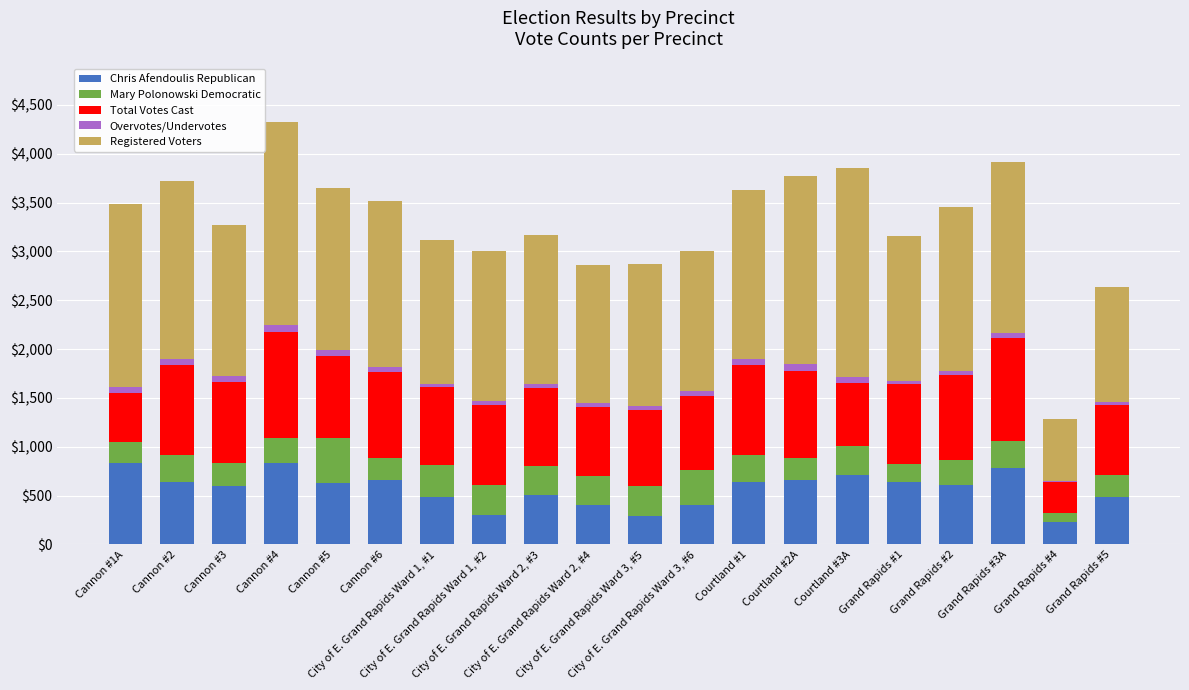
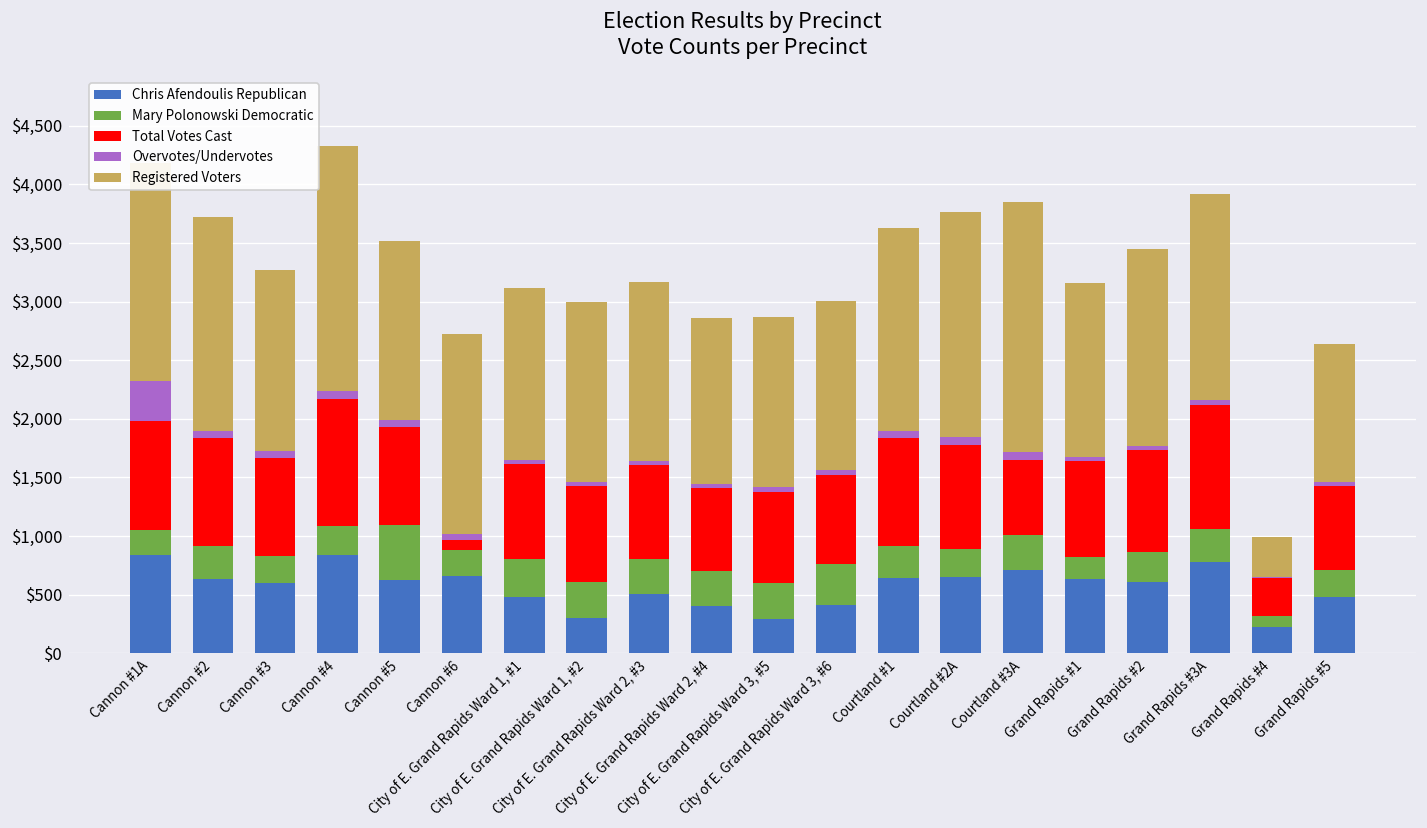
  {
    "Chris Afendoulis Republican": {
      "Cannon #1A": "$800",
      "Cannon #2": "$600",
      "Cannon #3": "$600",
      "Cannon #4": "$800",
      "Cannon #5": "$600",
      "Cannon #6": "$700",
      "City of E. Grand Rapids Ward 1, #1": "$500",
      "City of E. Grand Rapids Ward 1, #2": "$300",
      "City of E. Grand Rapids Ward 2, #3": "$500",
      "City of E. Grand Rapids Ward 2, #4": "$400",
      "City of E. Grand Rapids Ward 3, #5": "$300",
      "City of E. Grand Rapids Ward 3, #6": "$400",
      "Courtland #1": "$600",
      "Courtland #2A": "$700",
      "Courtland #3A": "$700",
      "Grand Rapids #1": "$600",
      "Grand Rapids #2": "$600",
      "Grand Rapids #3A": "$800",
      "Grand Rapids #4": "$200",
      "Grand Rapids #5": "$500"
    },
    "Mary Polonowski Democratic": {
      "Cannon #1A": "$200",
      "Cannon #2": "$300",
      "Cannon #3": "$200",
      "Cannon #4": "$300",
      "Cannon #5": "$500",
      "Cannon #6": "$200",
      "City of E. Grand Rapids Ward 1, #1": "$300",
      "City of E. Grand Rapids Ward 1, #2": "$300",
      "City of E. Grand Rapids Ward 2, #3": "$300",
      "City of E. Grand Rapids Ward 2, #4": "$300",
      "City of E. Grand Rapids Ward 3, #5": "$300",
      "City of E. Grand Rapids Ward 3, #6": "$400",
      "Courtland #1": "$300",
      "Courtland #2A": "$200",
      "Courtland #3A": "$300",
      "Grand Rapids #1": "$200",
      "Grand Rapids #2": "$300",
      "Grand Rapids #3A": "$300",
      "Grand Rapids #4": "$100",
      "Grand Rapids #5": "$200"
    },
    "Total Votes Cast": {
-     "Cannon #1A": "$500",
+     "Cannon #1A": "$900",
      "Cannon #2": "$900",
      "Cannon #3": "$800",
      "Cannon #4": "$1,100",
      "Cannon #5": "$800",
-     "Cannon #6": "$900",
+     "Cannon #6": "$100",
      "City of E. Grand Rapids Ward 1, #1": "$800",
      "City of E. Grand Rapids Ward 1, #2": "$800",
      "City of E. Grand Rapids Ward 2, #3": "$800",
      "City of E. Grand Rapids Ward 2, #4": "$700",
      "City of E. Grand Rapids Ward 3, #5": "$800",
      "City of E. Grand Rapids Ward 3, #6": "$800",
      "Courtland #1": "$900",
      "Courtland #2A": "$900",
      "Courtland #3A": "$600",
      "Grand Rapids #1": "$800",
      "Grand Rapids #2": "$900",
      "Grand Rapids #3A": "$1,100",
      "Grand Rapids #4": "$300",
      "Grand Rapids #5": "$700"
    },
    "Overvotes/Undervotes": {
-     "Cannon #1A": "$100",
+     "Cannon #1A": "$300",
      "Cannon #2": "$100",
      "Cannon #3": "$100",
      "Cannon #4": "$100",
      "Cannon #5": "$100",
      "Cannon #6": "$100",
      "City of E. Grand Rapids Ward 1, #1": "$0",
      "City of E. Grand Rapids Ward 1, #2": "$0",
      "City of E. Grand Rapids Ward 2, #3": "$0",
      "City of E. Grand Rapids Ward 2, #4": "$0",
      "City of E. Grand Rapids Ward 3, #5": "$0",
      "City of E. Grand Rapids Ward 3, #6": "$0",
      "Courtland #1": "$100",
      "Courtland #2A": "$100",
      "Courtland #3A": "$100",
      "Grand Rapids #1": "$0",
      "Grand Rapids #2": "$0",
      "Grand Rapids #3A": "$0",
      "Grand Rapids #5": "$0"
    },
    "Registered Voters": {
      "Cannon #2": "$1,800",
      "Cannon #3": "$1,500",
      "Cannon #4": "$2,100",
-     "Cannon #5": "$1,700",
+     "Cannon #5": "$1,500",
      "Cannon #6": "$1,700",
      "City of E. Grand Rapids Ward 1, #1": "$1,500",
      "City of E. Grand Rapids Ward 1, #2": "$1,500",
      "City of E. Grand Rapids Ward 2, #3": "$1,500",
      "City of E. Grand Rapids Ward 2, #4": "$1,400",
      "City of E. Grand Rapids Ward 3, #5": "$1,500",
      "City of E. Grand Rapids Ward 3, #6": "$1,400",
      "Courtland #1": "$1,700",
      "Courtland #2A": "$1,900",
      "Courtland #3A": "$2,100",
      "Grand Rapids #1": "$1,500",
      "Grand Rapids #2": "$1,700",
      "Grand Rapids #3A": "$1,800",
-     "Grand Rapids #4": "$600",
+     "Grand Rapids #4": "$300",
      "Grand Rapids #5": "$1,200"
    }
  }
